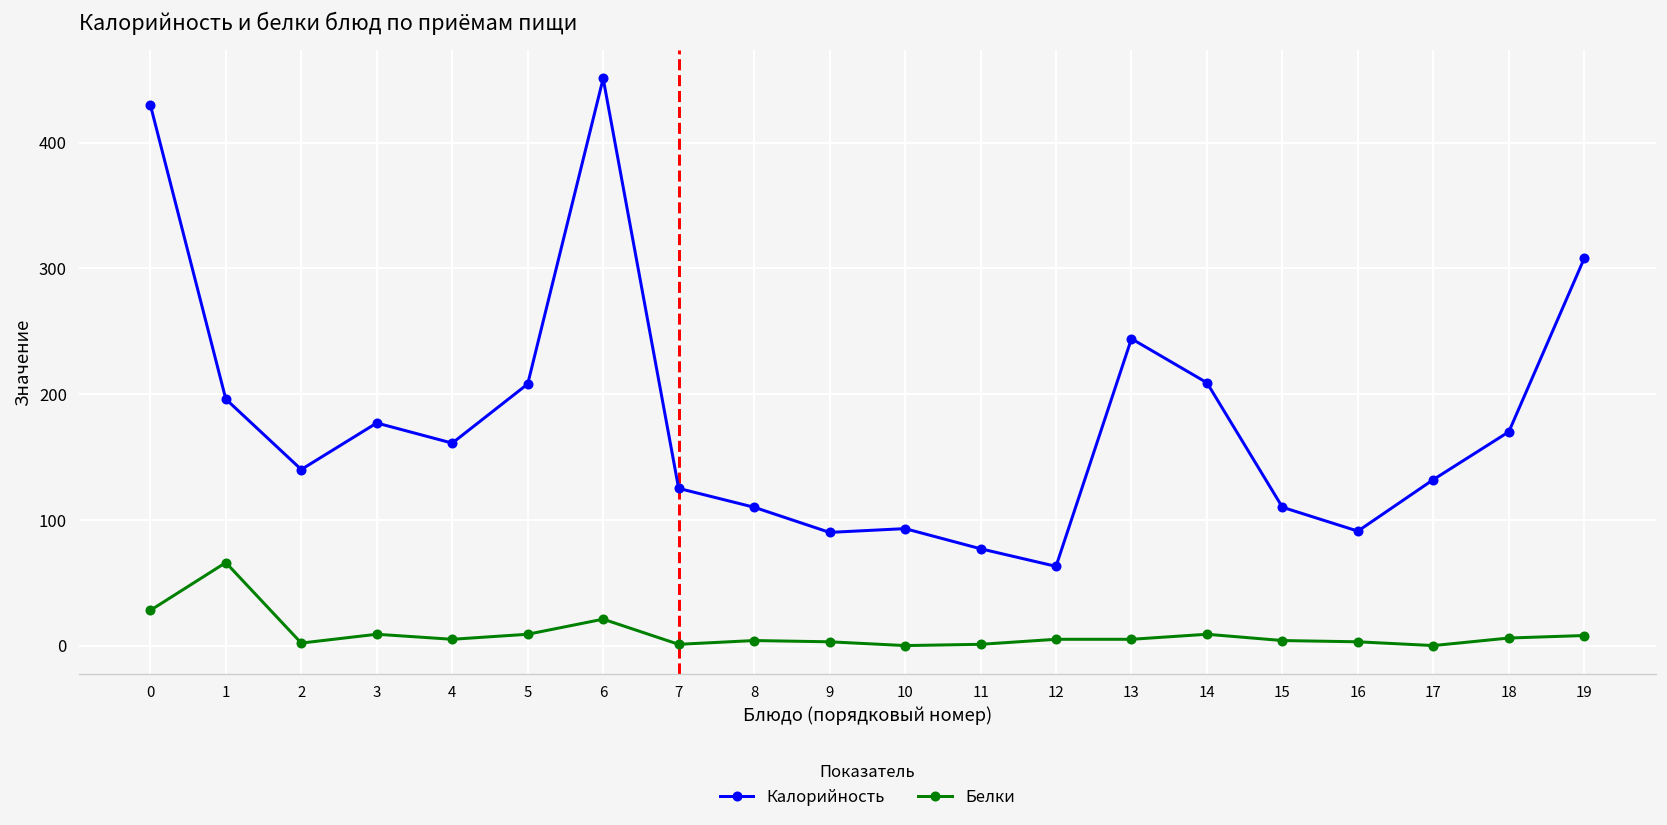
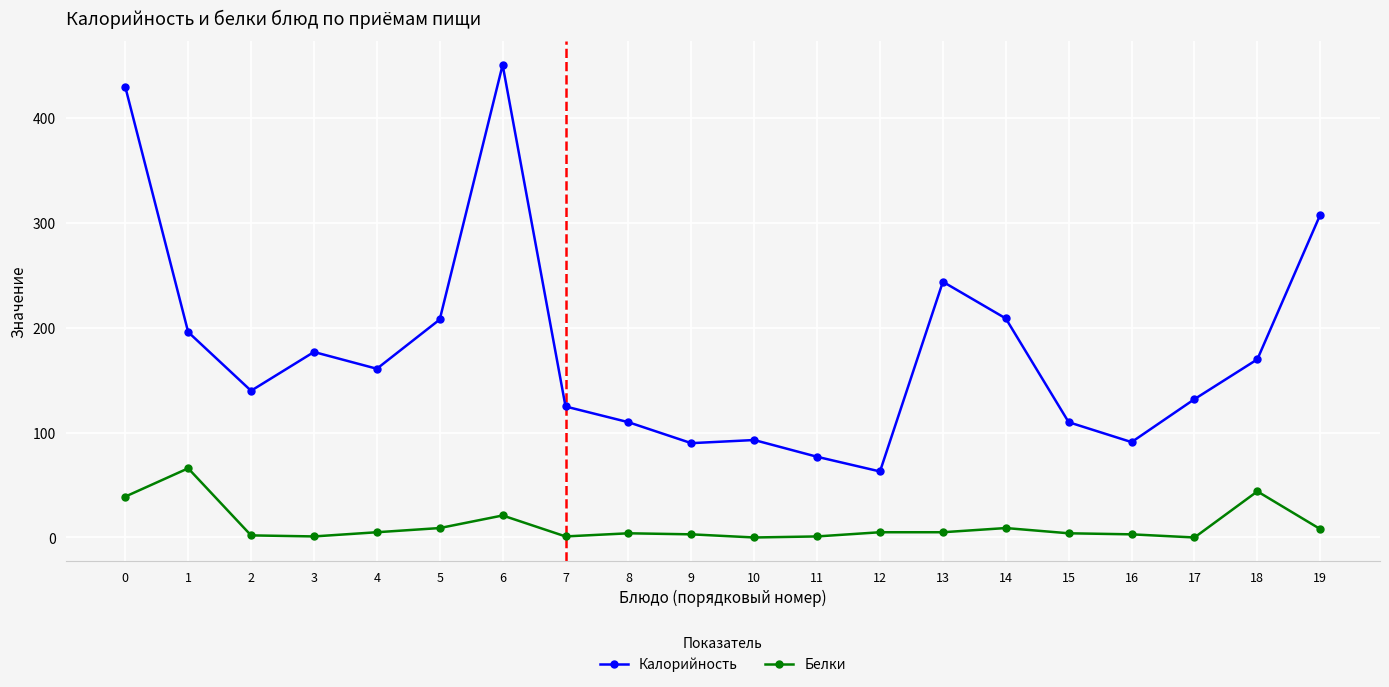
  {
    "Калорийность": {
      "0": 430,
      "1": 196,
      "2": 140,
      "3": 177,
      "4": 161,
      "5": 208,
      "6": 451,
      "7": 125,
      "8": 110,
      "9": 90,
      "10": 93,
      "11": 77,
      "12": 63,
      "13": 244,
      "14": 209,
      "15": 110,
      "16": 91,
      "17": 132,
      "18": 170,
      "19": 308
    },
    "Белки": {
-     "0": 28,
+     "0": 39,
      "1": 66,
      "2": 2,
-     "3": 9,
+     "3": 1,
      "4": 5,
      "5": 9,
      "6": 21,
      "7": 1,
      "8": 4,
      "9": 3,
      "10": 0,
      "11": 1,
      "12": 5,
      "13": 5,
      "14": 9,
      "15": 4,
      "16": 3,
      "17": 0,
-     "18": 6,
+     "18": 44,
      "19": 8
    }
  }
